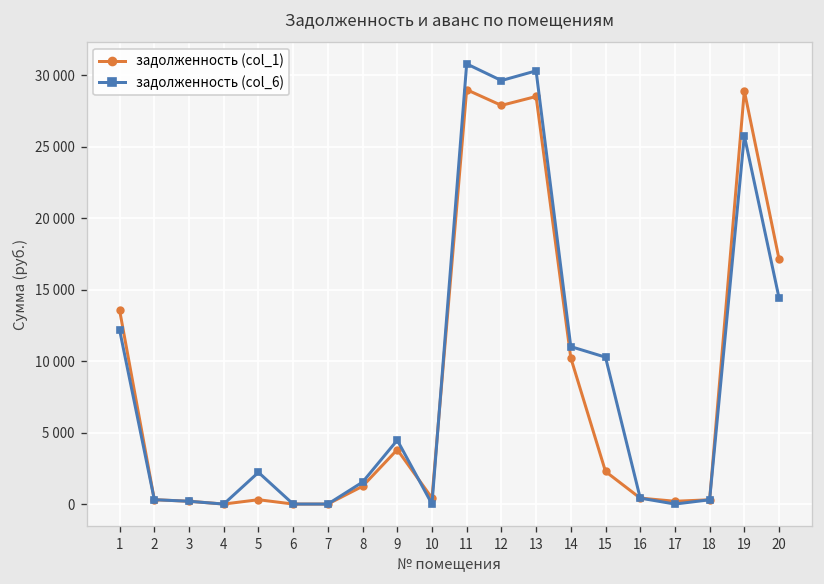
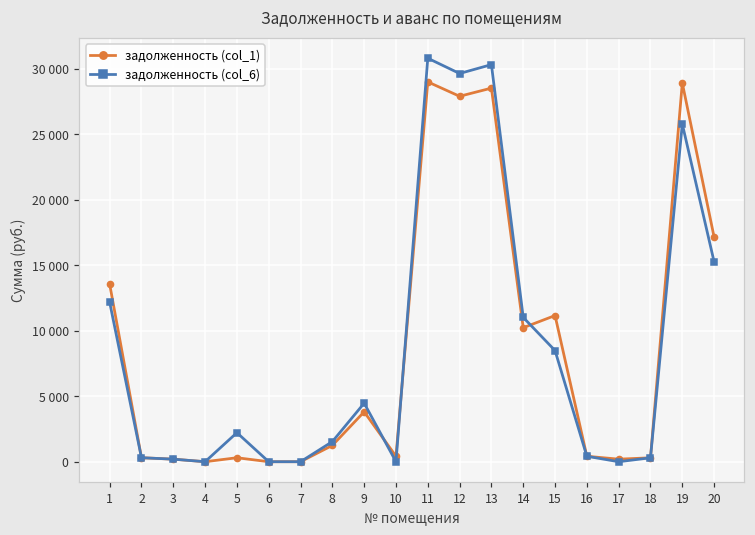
  {
    "задолженность (col_1)": {
      "1": 13600,
      "5": 300,
      "8": 1200,
      "9": 3800,
      "10": 400,
      "11": 29000,
      "12": 27900,
      "13": 28500,
      "14": 10200,
-     "15": 2300,
+     "15": 11200,
      "19": 28900,
      "20": 17100
    },
    "задолженность (col_6)": {
      "1": 12200,
      "5": 2200,
      "8": 1500,
      "9": 4500,
      "10": 0,
      "11": 30800,
      "12": 29600,
      "13": 30300,
      "14": 11000,
-     "15": 10300,
+     "15": 8500,
      "19": 25800,
-     "20": 14400
+     "20": 15300
    }
  }
